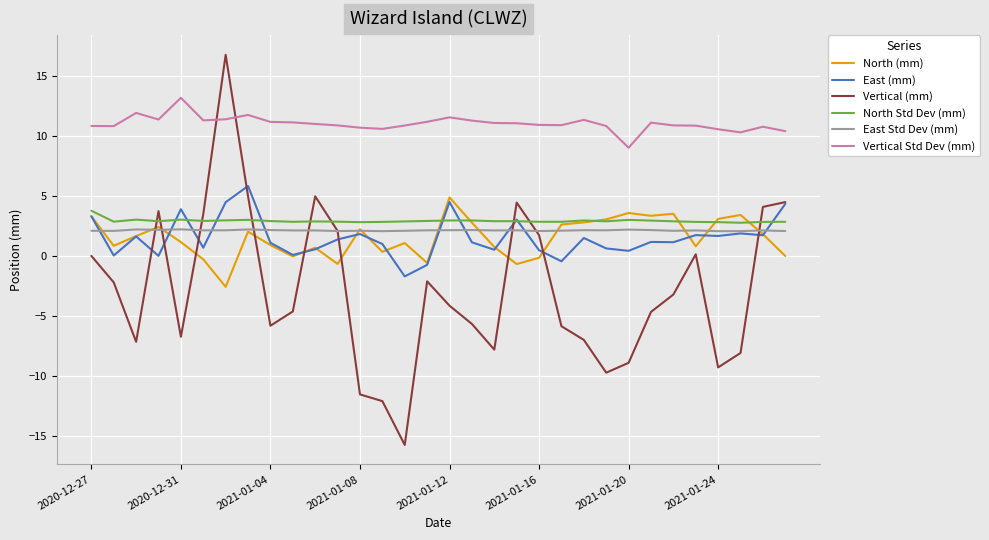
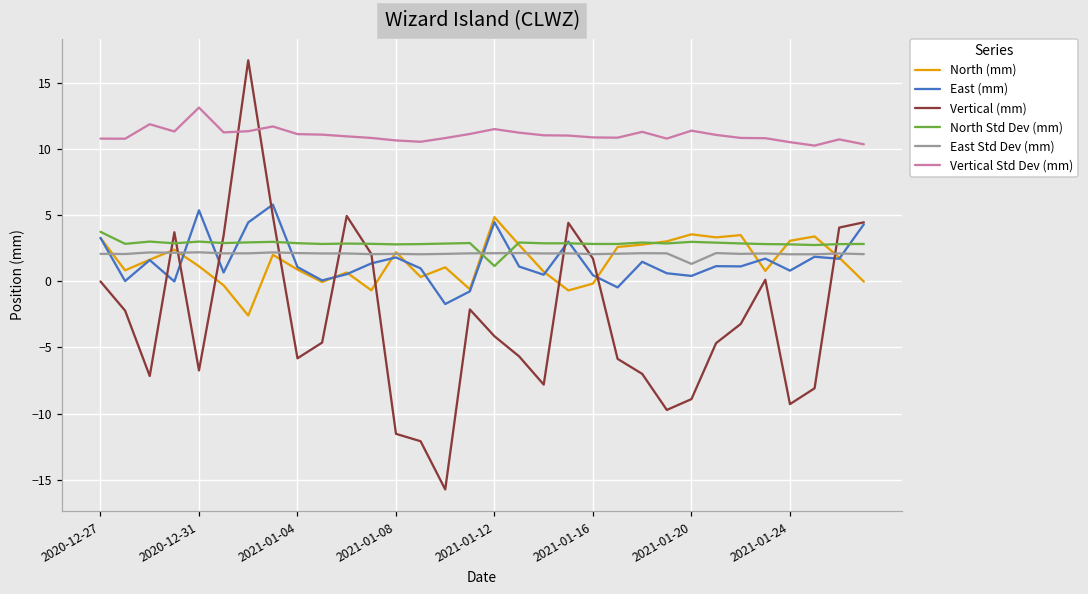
  {
    "North (mm)": {
      "2020-12-31": 1.2,
      "2021-01-12": 4.9,
      "2021-01-16": -0.2,
      "2021-01-20": 3.6,
      "2021-01-24": 3.1
    },
    "East (mm)": {
-     "2020-12-31": 3.9,
+     "2020-12-31": 5.4,
      "2021-01-08": 1.8,
      "2021-01-12": 4.5,
      "2021-01-16": 0.5,
      "2021-01-20": 0.4,
-     "2021-01-24": 1.7
+     "2021-01-24": 0.8
    },
    "Vertical (mm)": {
      "2020-12-27": 0.0,
      "2020-12-31": -6.7,
      "2021-01-04": -5.8,
      "2021-01-08": -11.5,
      "2021-01-12": -4.2,
      "2021-01-16": 1.7,
      "2021-01-20": -8.9,
      "2021-01-24": -9.3
    },
    "North Std Dev (mm)": {
      "2020-12-27": 3.8,
      "2020-12-31": 3.0,
      "2021-01-04": 2.9,
      "2021-01-08": 2.8,
-     "2021-01-12": 3.0,
+     "2021-01-12": 1.2,
      "2021-01-16": 2.8,
      "2021-01-20": 3.0,
      "2021-01-24": 2.8
    },
    "East Std Dev (mm)": {
      "2020-12-27": 2.1,
      "2020-12-31": 2.2,
      "2021-01-04": 2.2,
      "2021-01-12": 2.1,
      "2021-01-16": 2.1,
-     "2021-01-20": 2.2,
+     "2021-01-20": 1.3,
      "2021-01-24": 2.1
    },
    "Vertical Std Dev (mm)": {
      "2020-12-27": 10.8,
      "2020-12-31": 13.2,
      "2021-01-04": 11.2,
      "2021-01-08": 10.7,
      "2021-01-12": 11.5,
      "2021-01-16": 10.9,
-     "2021-01-20": 9.0,
+     "2021-01-20": 11.4,
      "2021-01-24": 10.6
    }
  }
